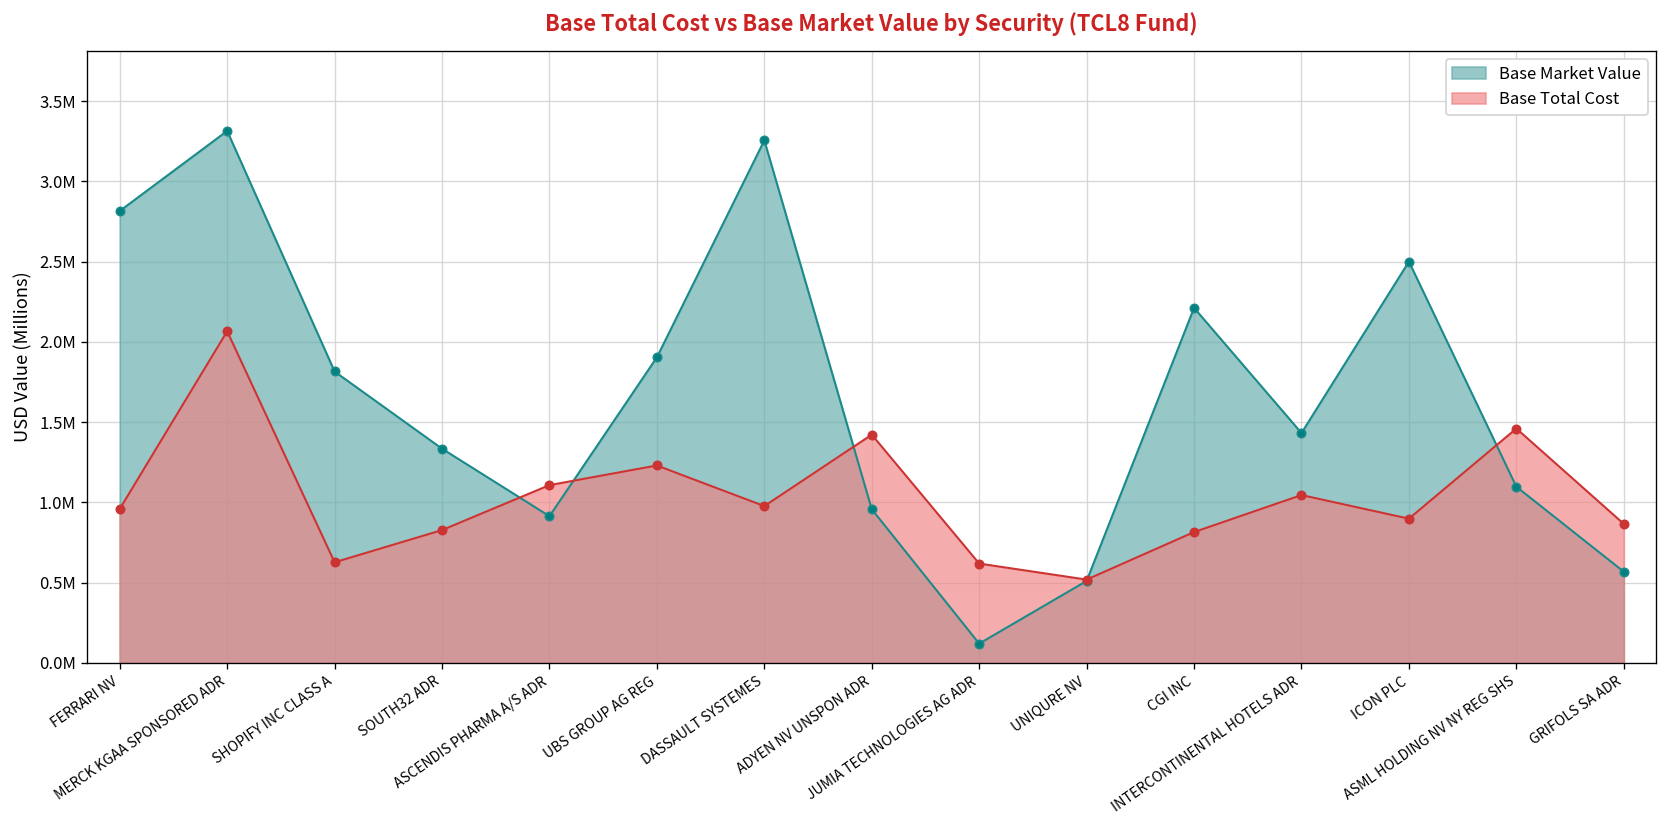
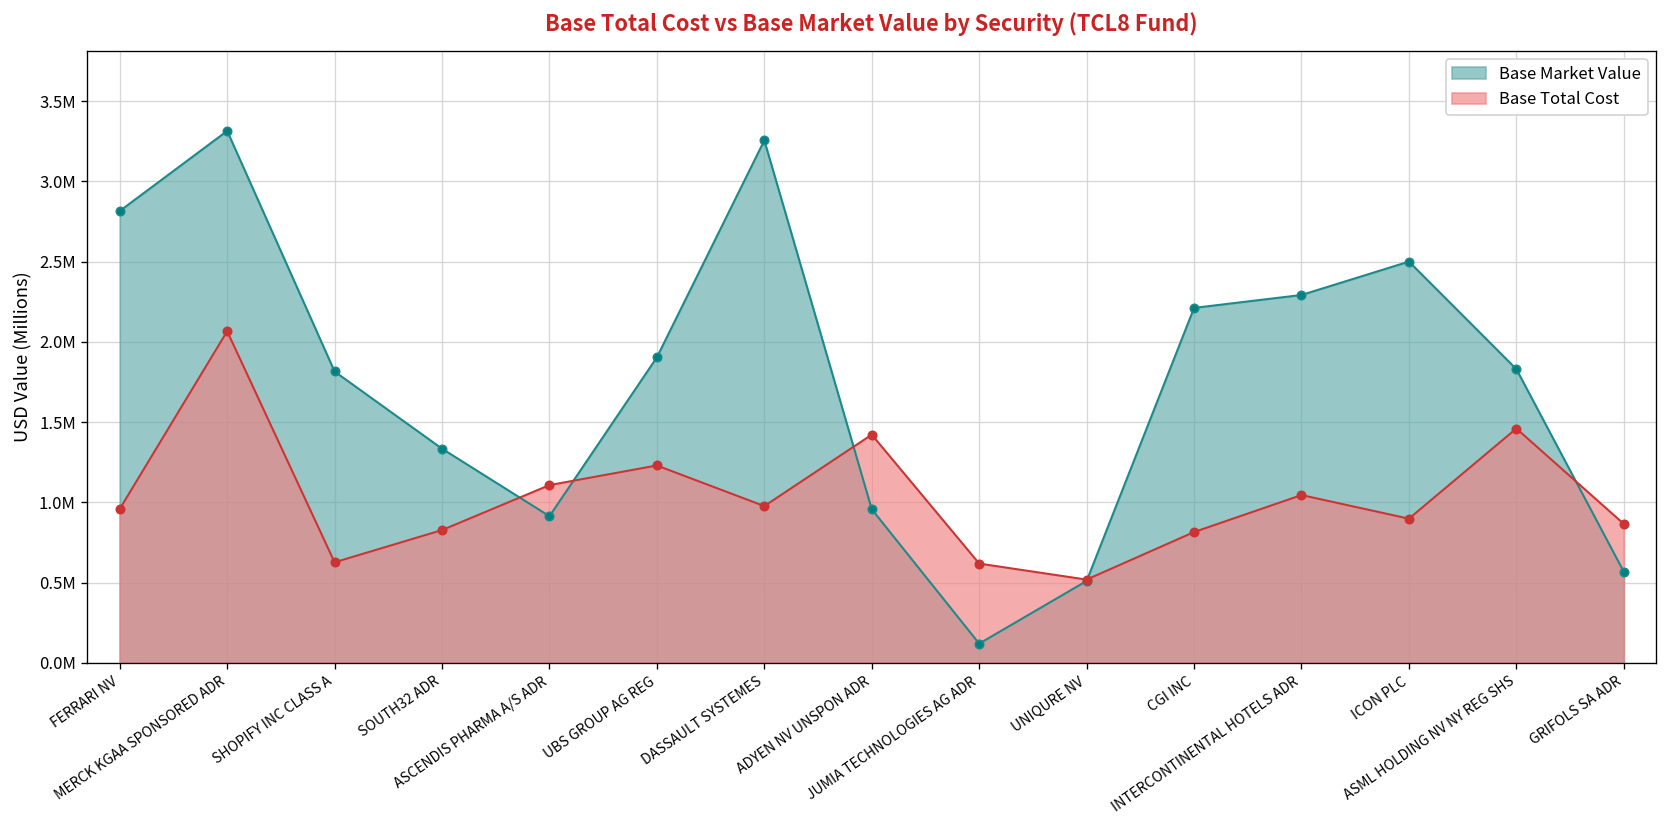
  {
    "Base Market Value": {
      "FERRARI NV": 2820000,
      "MERCK KGAA SPONSORED ADR": 3310000,
      "SHOPIFY INC CLASS A": 1820000,
      "SOUTH32 ADR": 1330000,
      "ASCENDIS PHARMA A/S ADR": 910000,
      "UBS GROUP AG REG": 1900000,
      "DASSAULT SYSTEMES": 3260000,
      "ADYEN NV UNSPON ADR": 960000,
      "JUMIA TECHNOLOGIES AG ADR": 120000,
      "CGI INC": 2210000,
-     "INTERCONTINENTAL HOTELS ADR": 1430000,
+     "INTERCONTINENTAL HOTELS ADR": 2290000,
      "ICON PLC": 2500000,
-     "ASML HOLDING NV NY REG SHS": 1100000,
+     "ASML HOLDING NV NY REG SHS": 1830000,
      "GRIFOLS SA ADR": 570000
    },
    "Base Total Cost": {
      "FERRARI NV": 960000,
      "MERCK KGAA SPONSORED ADR": 2070000,
      "SHOPIFY INC CLASS A": 630000,
      "SOUTH32 ADR": 830000,
      "ASCENDIS PHARMA A/S ADR": 1110000,
      "UBS GROUP AG REG": 1230000,
      "DASSAULT SYSTEMES": 980000,
      "ADYEN NV UNSPON ADR": 1420000,
      "JUMIA TECHNOLOGIES AG ADR": 620000,
      "CGI INC": 810000,
      "INTERCONTINENTAL HOTELS ADR": 1050000,
      "ICON PLC": 900000,
      "ASML HOLDING NV NY REG SHS": 1460000,
      "GRIFOLS SA ADR": 870000
    }
  }
